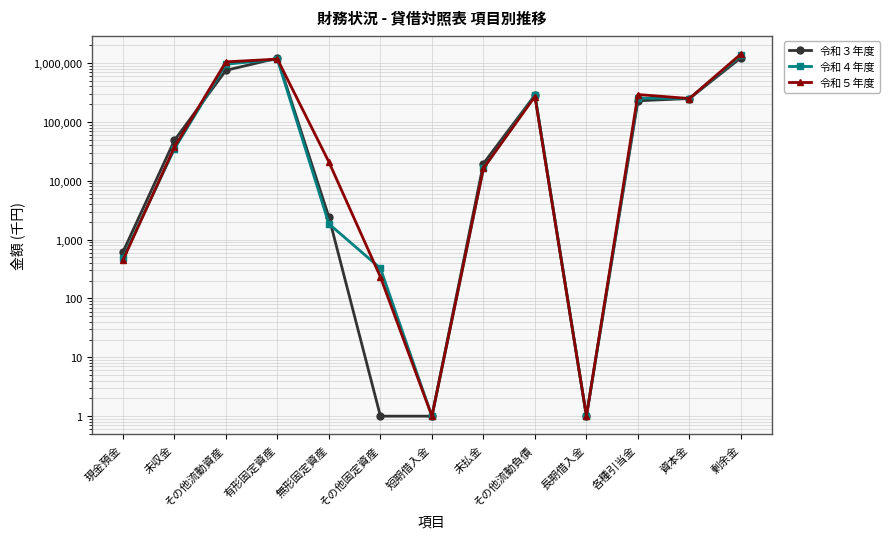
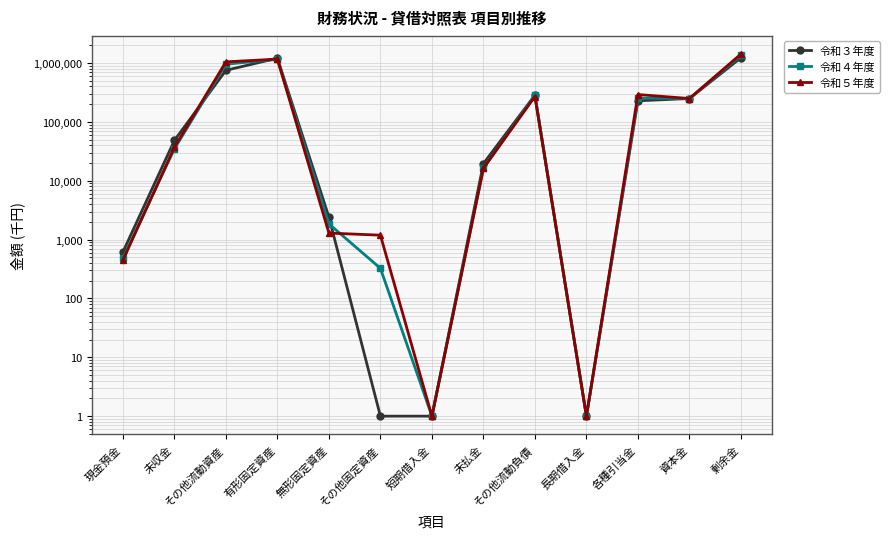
  {
    "令和３年度": {
      "現金預金": "600",
      "未収金": "50,000",
      "その他流動資産": "800,000",
      "無形固定資産": "2,400",
      "その他固定資産": "1",
      "未払金": "20,000",
      "各種引当金": "230,000"
    },
    "令和４年度": {
      "無形固定資産": "1,800",
      "その他固定資産": "300",
      "各種引当金": "250,000"
    },
    "令和５年度": {
-     "無形固定資産": "21,000",
-     "その他固定資産": "230",
+     "無形固定資産": "1,300",
+     "その他固定資産": "1,200",
      "各種引当金": "300,000"
    }
  }
